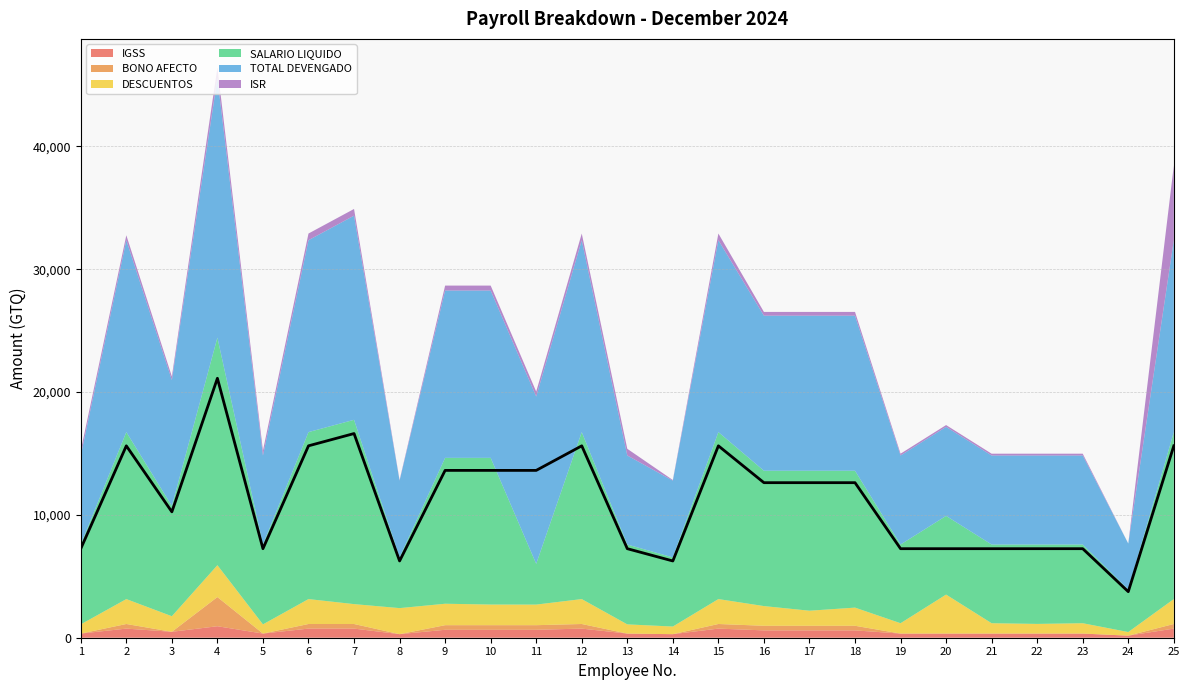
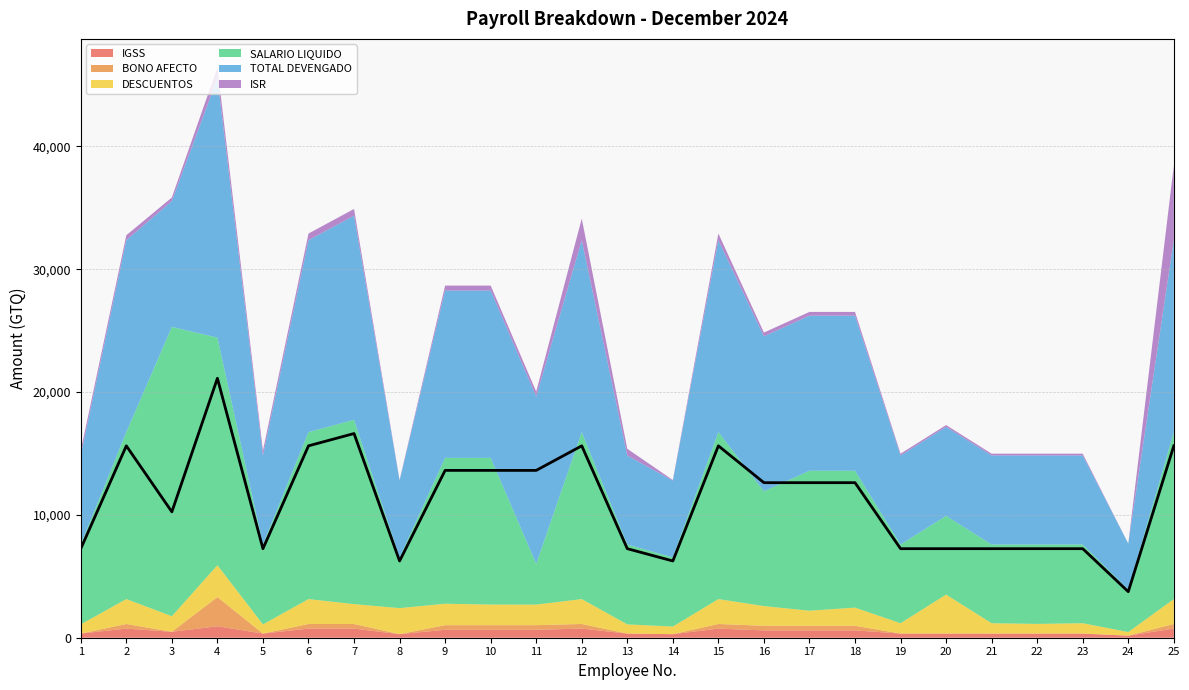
  {
    "DESCUENTOS": {
      "1": "700",
      "2": "2,000",
      "3": "1,300",
      "4": "2,600",
      "5": "700",
      "6": "2,000",
      "7": "1,600",
      "8": "2,100",
      "9": "1,700",
      "10": "1,700",
      "11": "1,700",
      "12": "2,000",
      "13": "700",
      "14": "600",
      "15": "2,000",
      "16": "1,600",
      "17": "1,200",
      "18": "1,500",
      "19": "800",
      "20": "3,200",
      "21": "800",
      "22": "800",
      "23": "800",
      "24": "300",
      "25": "2,000"
    },
    "SALARIO LIQUIDO": {
      "1": "6,500",
      "2": "13,600",
-     "3": "9,000",
+     "3": "23,600",
      "4": "18,500",
      "5": "6,500",
      "6": "13,600",
      "7": "15,000",
      "8": "4,100",
      "9": "11,900",
      "10": "11,900",
      "11": "3,300",
      "12": "13,600",
      "13": "6,500",
      "14": "5,600",
      "15": "13,600",
-     "16": "11,000",
+     "16": "9,300",
      "17": "11,400",
      "18": "11,100",
      "19": "6,400",
      "20": "6,400",
      "21": "6,400",
      "22": "6,500",
      "23": "6,400",
      "25": "13,600"
    },
    "TOTAL DEVENGADO": {
      "1": "7,300",
      "2": "15,600",
      "3": "10,300",
      "5": "7,300",
      "6": "15,600",
      "7": "16,600",
      "9": "13,600",
      "10": "13,600",
      "11": "13,600",
      "12": "15,600",
      "13": "7,300",
      "15": "15,600",
      "16": "12,600",
      "17": "12,600",
      "18": "12,600",
      "25": "15,600"
    },
    "ISR": {
      "1": "400",
      "2": "400",
      "3": "300",
      "5": "400",
      "6": "500",
      "7": "500",
      "9": "400",
      "10": "400",
      "11": "400",
-     "12": "500",
+     "12": "1,800",
      "13": "500",
      "15": "500",
      "16": "300",
      "17": "300",
      "18": "300",
      "25": "6,100"
    }
  }
